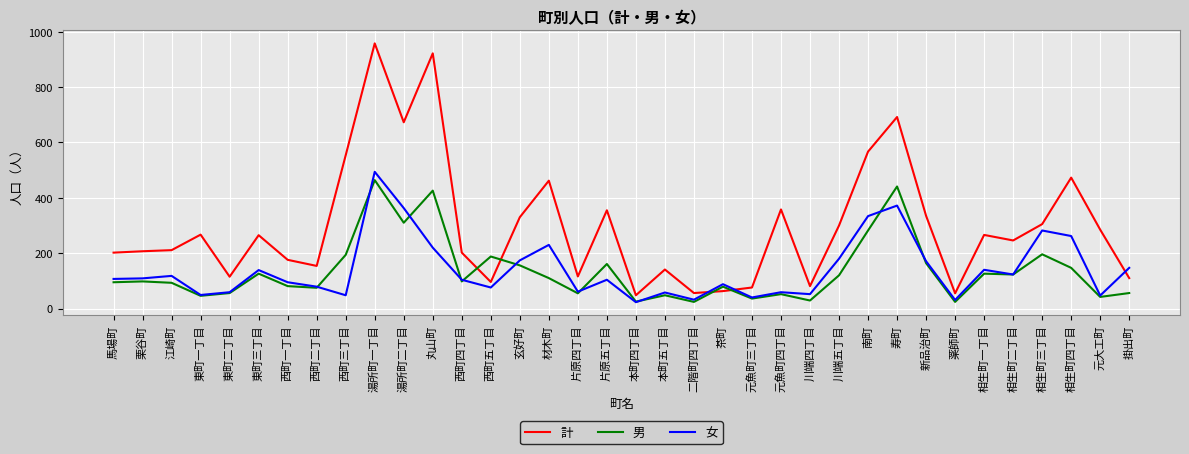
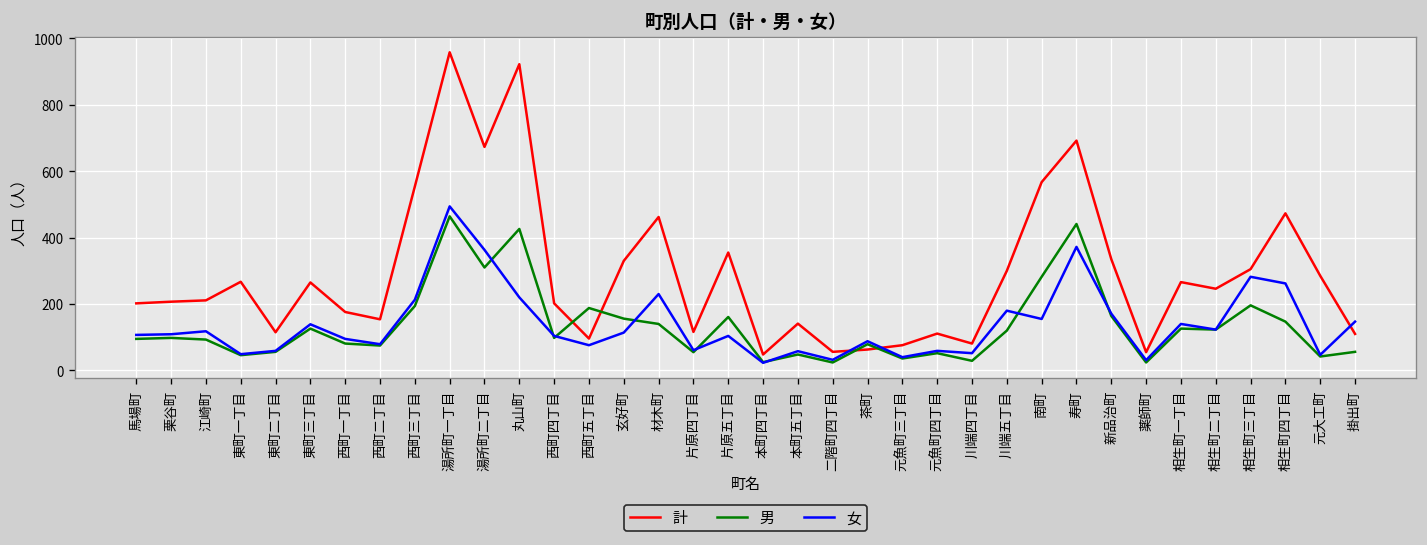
  {
    "計": {
      "馬場町": 200,
      "栗谷町": 210,
      "江崎町": 210,
      "東町一丁目": 270,
      "東町二丁目": 120,
      "東町三丁目": 270,
      "西町一丁目": 180,
      "西町二丁目": 150,
      "西町三丁目": 550,
      "湯所町一丁目": 960,
      "湯所町二丁目": 670,
      "丸山町": 920,
      "西町四丁目": 200,
      "西町五丁目": 100,
      "玄好町": 330,
      "材木町": 460,
      "片原四丁目": 120,
      "片原五丁目": 360,
      "本町四丁目": 50,
      "本町五丁目": 140,
      "二階町四丁目": 60,
      "茶町": 60,
      "元魚町三丁目": 80,
-     "元魚町四丁目": 360,
+     "元魚町四丁目": 110,
      "川端四丁目": 80,
      "川端五丁目": 300,
      "南町": 570,
      "寿町": 690,
      "新品治町": 340,
      "薬師町": 60,
      "相生町一丁目": 270,
      "相生町二丁目": 250,
      "相生町三丁目": 310,
      "相生町四丁目": 470,
      "元大工町": 290,
      "掛出町": 110
    },
    "男": {
      "馬場町": 100,
      "栗谷町": 100,
      "江崎町": 90,
      "東町三丁目": 130,
      "西町一丁目": 80,
      "西町三丁目": 190,
      "湯所町一丁目": 460,
      "湯所町二丁目": 310,
      "丸山町": 430,
      "西町五丁目": 190,
      "玄好町": 160,
-     "材木町": 110,
+     "材木町": 140,
      "片原五丁目": 160,
      "本町五丁目": 50,
      "川端四丁目": 30,
      "川端五丁目": 120,
      "南町": 280,
      "寿町": 440,
      "相生町一丁目": 130,
      "相生町三丁目": 200,
      "相生町四丁目": 150,
      "掛出町": 60
    },
    "女": {
      "馬場町": 110,
      "栗谷町": 110,
      "江崎町": 120,
      "東町三丁目": 140,
      "西町一丁目": 100,
-     "西町三丁目": 50,
+     "西町三丁目": 210,
      "湯所町一丁目": 490,
      "湯所町二丁目": 360,
      "丸山町": 220,
      "西町五丁目": 80,
-     "玄好町": 170,
+     "玄好町": 110,
      "材木町": 230,
      "片原五丁目": 100,
      "本町五丁目": 60,
      "川端四丁目": 50,
      "川端五丁目": 180,
-     "南町": 330,
+     "南町": 160,
      "寿町": 370,
      "相生町一丁目": 140,
      "相生町三丁目": 280,
      "相生町四丁目": 260,
      "掛出町": 150
    }
  }
